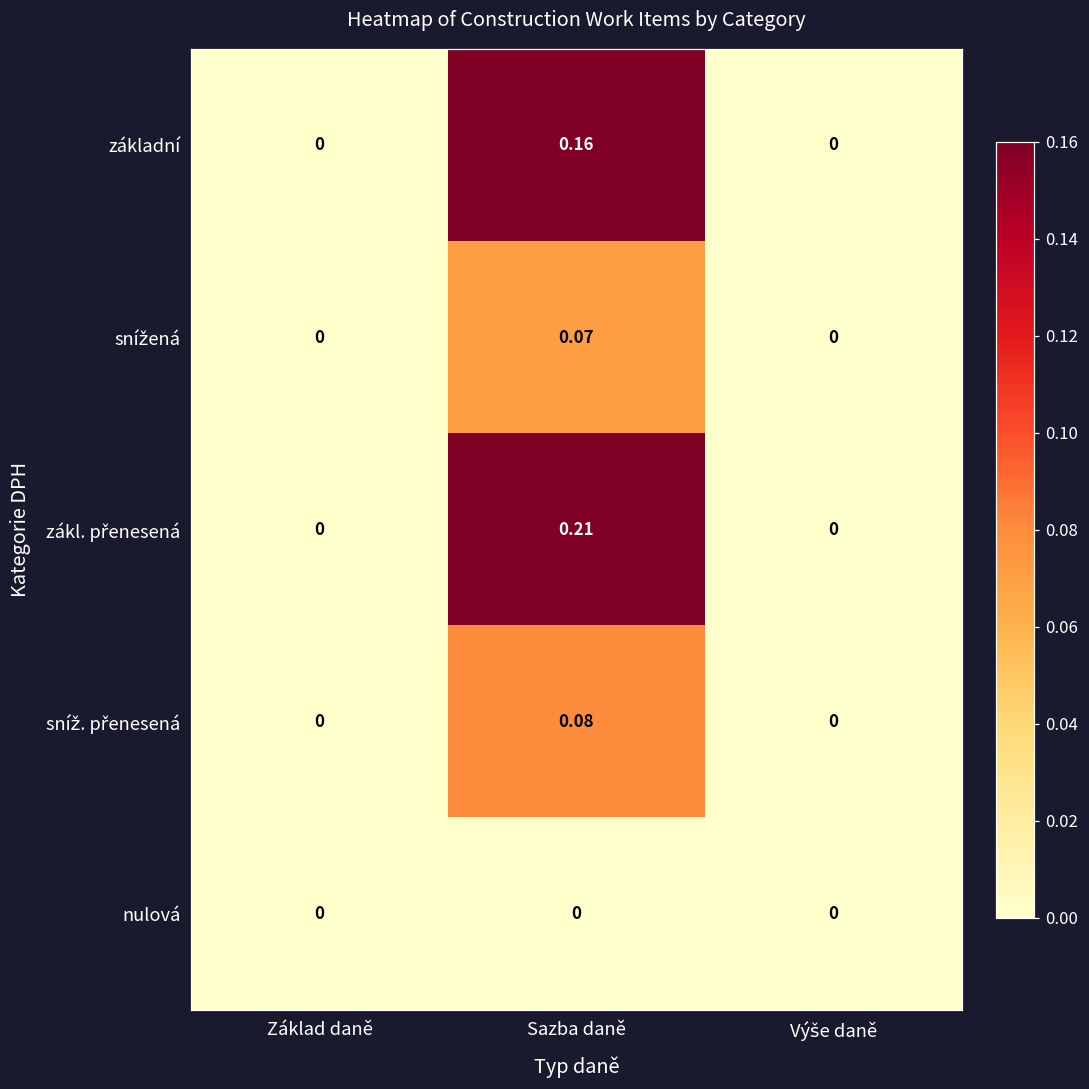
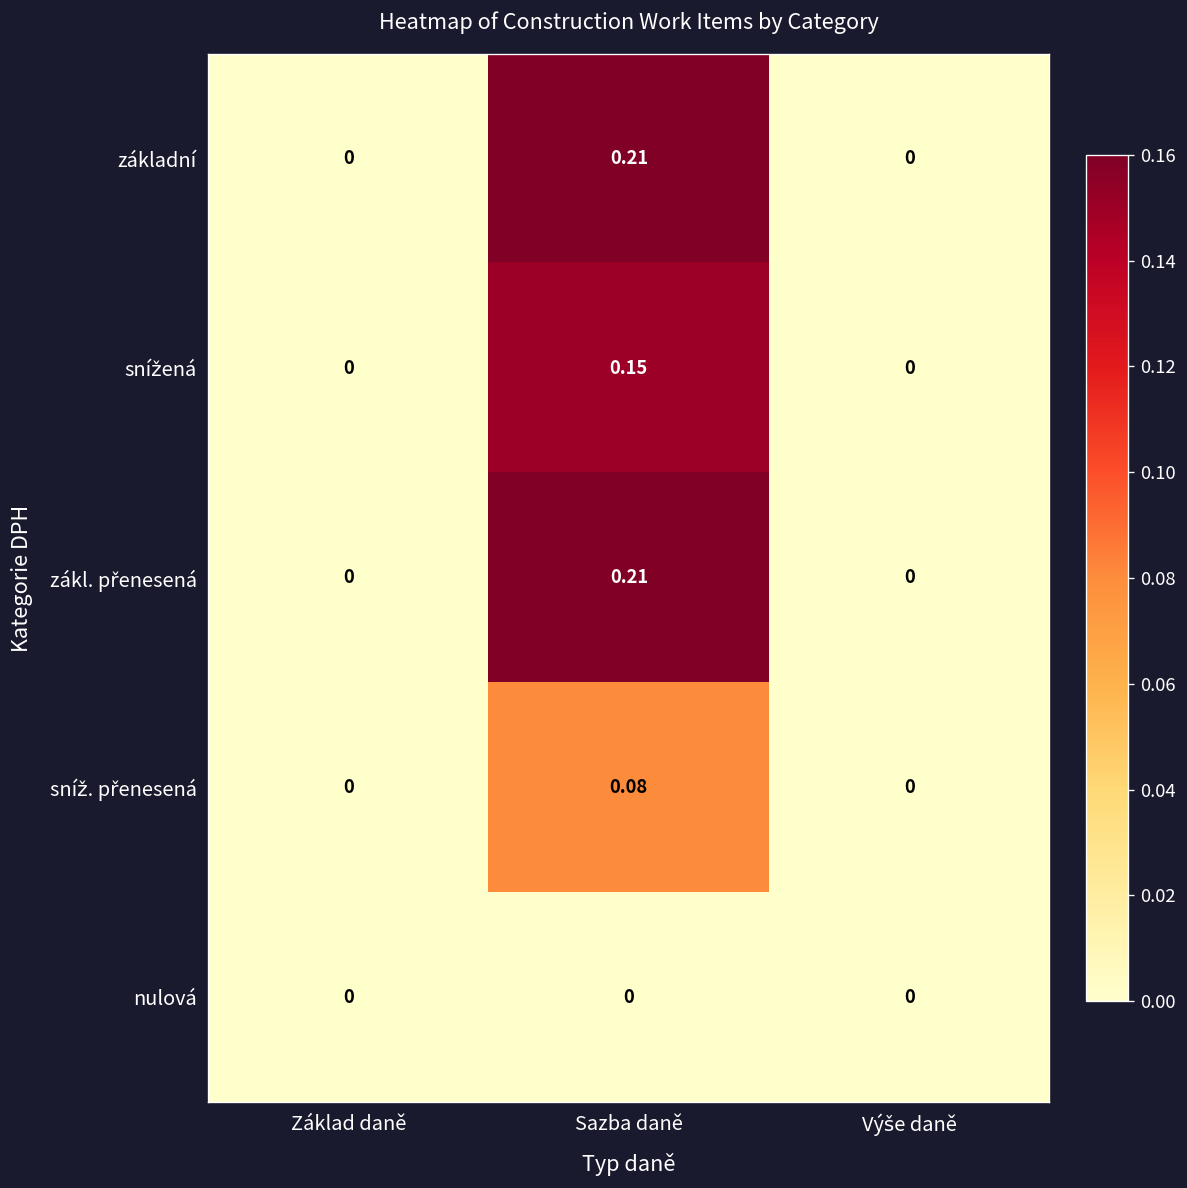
  {
    "základní": {
      "Základ daně": 0,
-     "Sazba daně": 0.16,
+     "Sazba daně": 0.21,
      "Výše daně": 0
    },
    "snížená": {
      "Základ daně": 0,
-     "Sazba daně": 0.07,
+     "Sazba daně": 0.15,
      "Výše daně": 0
    },
    "zákl. přenesená": {
      "Základ daně": 0,
      "Sazba daně": 0.21,
      "Výše daně": 0
    },
    "sníž. přenesená": {
      "Základ daně": 0,
      "Sazba daně": 0.08,
      "Výše daně": 0
    },
    "nulová": {
      "Základ daně": 0,
      "Sazba daně": 0,
      "Výše daně": 0
    }
  }
